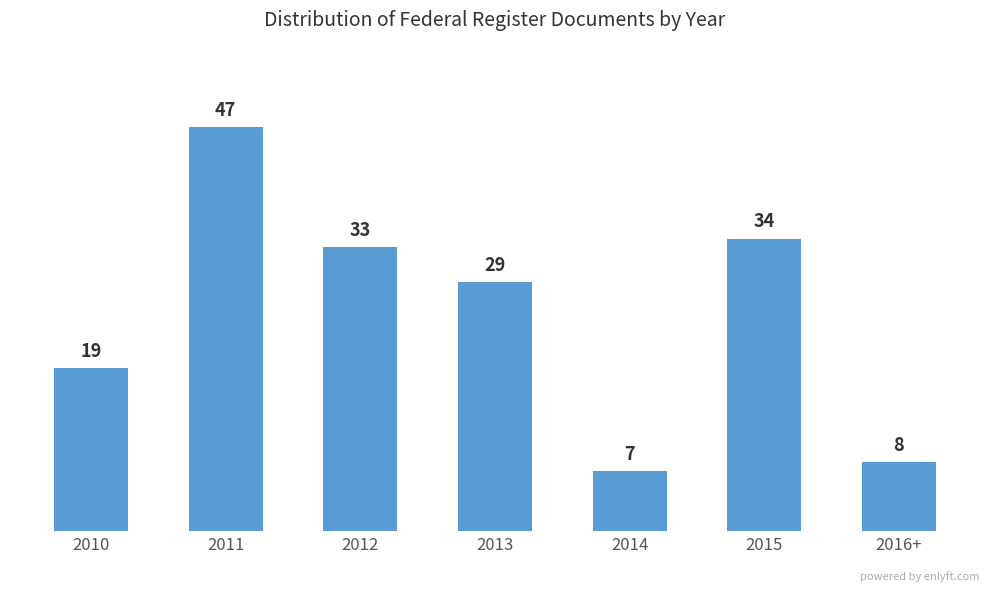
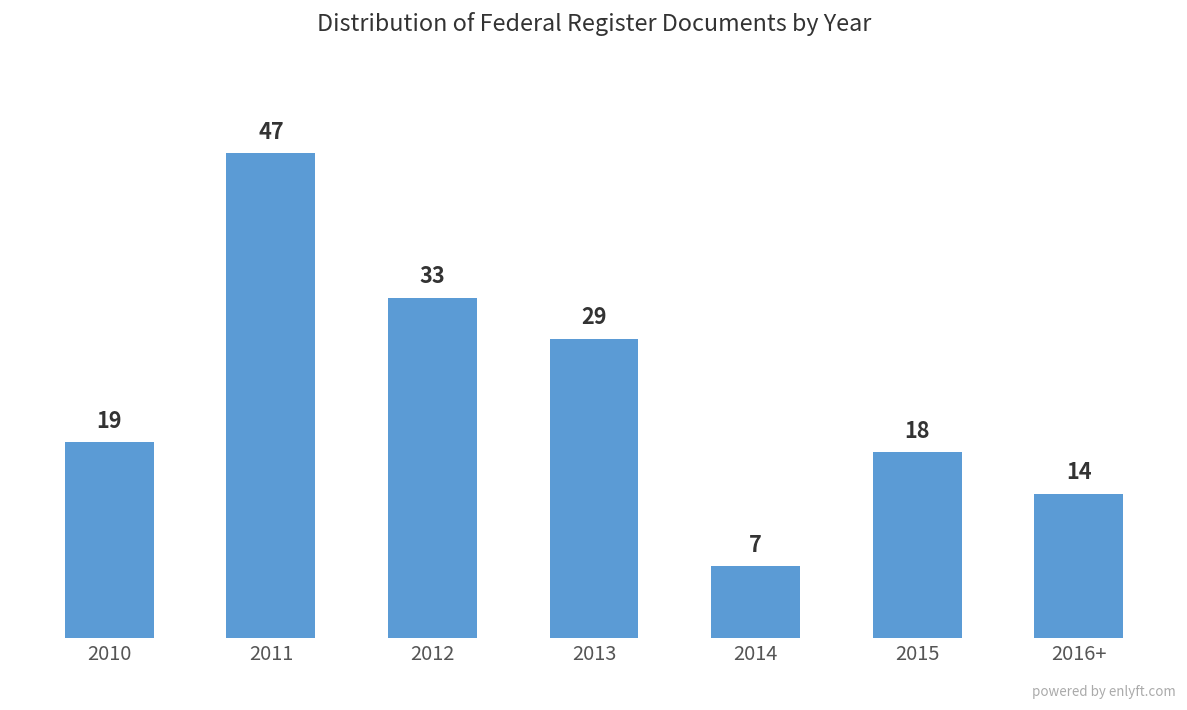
  {
    "2010": 19,
    "2011": 47,
    "2012": 33,
    "2013": 29,
    "2014": 7,
-   "2015": 34,
-   "2016+": 8
+   "2015": 18,
+   "2016+": 14
  }
